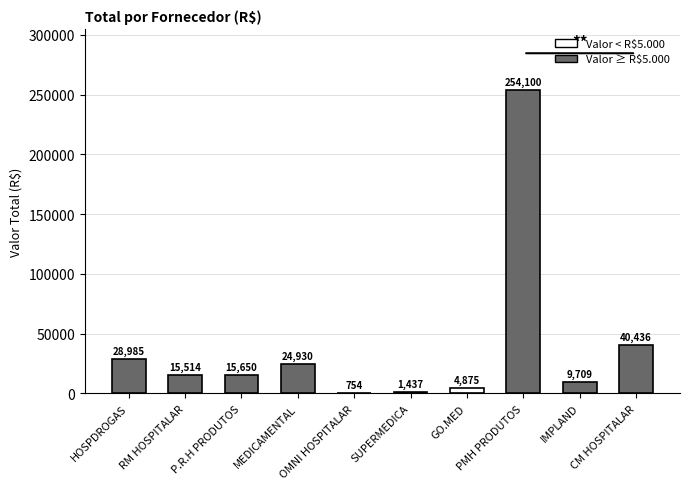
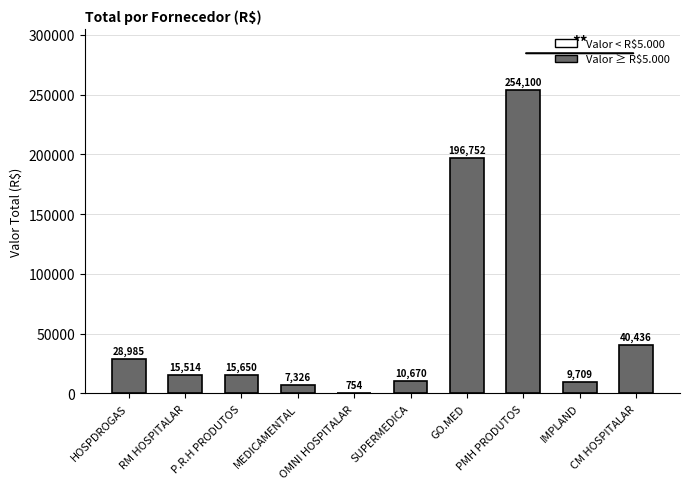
  {
    "HOSPDROGAS": "28,985",
    "RM HOSPITALAR": "15,514",
    "P.R.H PRODUTOS": "15,650",
-   "MEDICAMENTAL": "24,930",
+   "MEDICAMENTAL": "7,326",
    "OMNI HOSPITALAR": "754",
-   "SUPERMEDICA": "1,437",
-   "GO.MED": "4,875",
+   "SUPERMEDICA": "10,670",
+   "GO.MED": "196,752",
    "PMH PRODUTOS": "254,100",
    "IMPLAND": "9,709",
    "CM HOSPITALAR": "40,436"
  }
